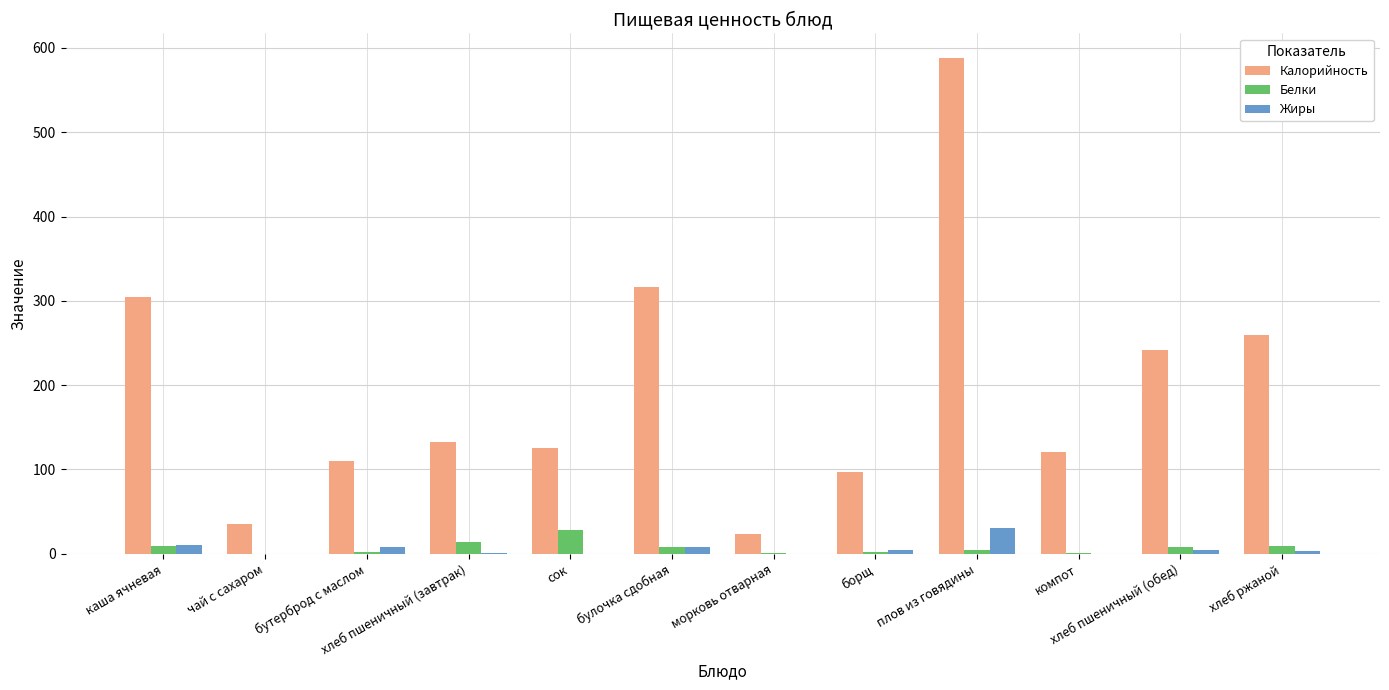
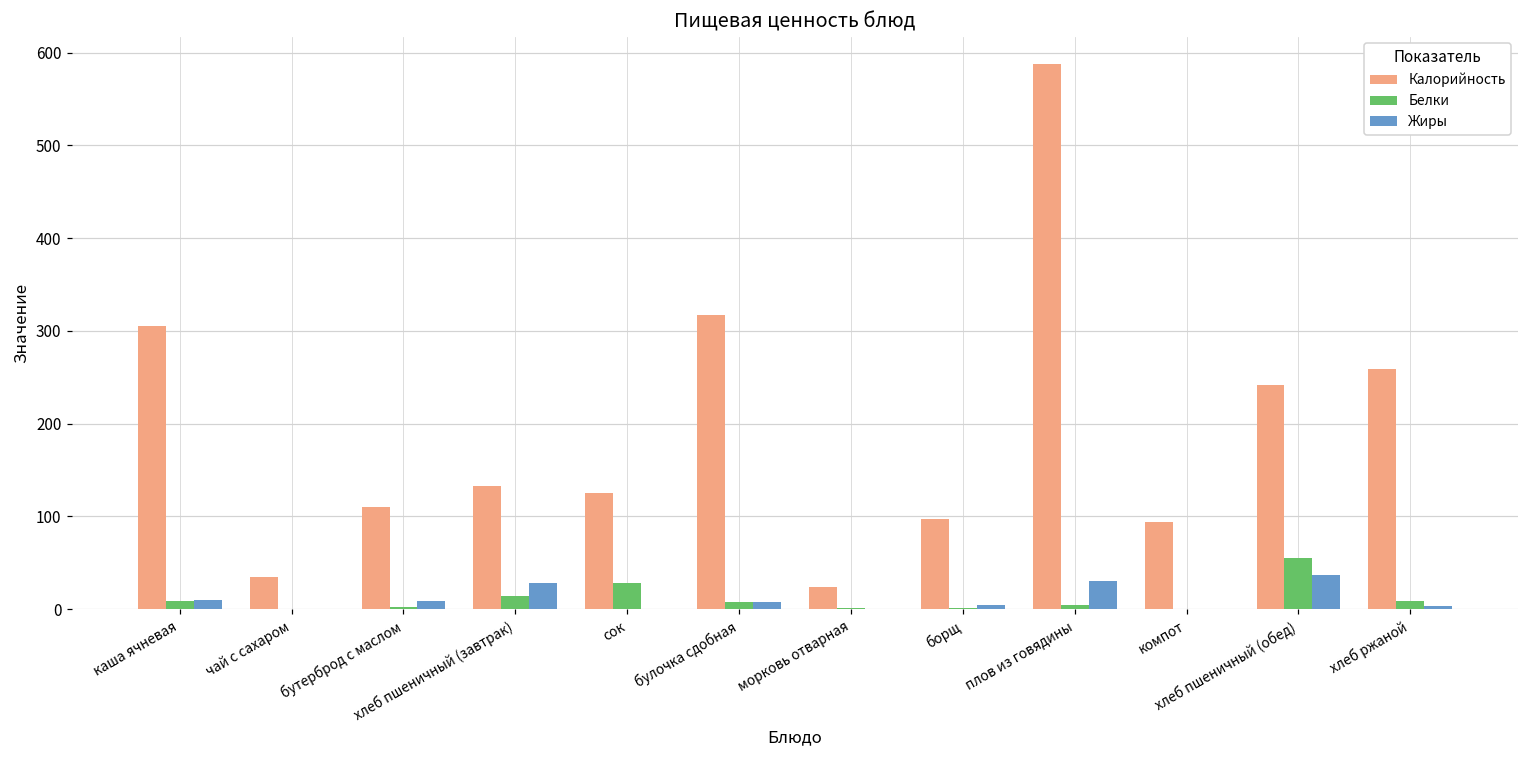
  {
    "Калорийность": {
      "каша ячневая": 310,
      "чай с сахаром": 40,
      "бутерброд с маслом": 110,
      "хлеб пшеничный (завтрак)": 130,
      "сок": 130,
      "булочка сдобная": 320,
      "морковь отварная": 20,
      "борщ": 100,
      "плов из говядины": 590,
-     "компот": 120,
+     "компот": 90,
      "хлеб пшеничный (обед)": 240,
      "хлеб ржаной": 260
    },
    "Белки": {
      "каша ячневая": 10,
      "хлеб пшеничный (завтрак)": 10,
      "сок": 30,
      "булочка сдобная": 10,
      "плов из говядины": 0,
-     "хлеб пшеничный (обед)": 10,
+     "хлеб пшеничный (обед)": 50,
      "хлеб ржаной": 10
    },
    "Жиры": {
      "каша ячневая": 10,
      "чай с сахаром": 0,
      "бутерброд с маслом": 10,
-     "хлеб пшеничный (завтрак)": 0,
+     "хлеб пшеничный (завтрак)": 30,
      "сок": 0,
      "булочка сдобная": 10,
      "морковь отварная": 0,
      "борщ": 10,
      "плов из говядины": 30,
-     "хлеб пшеничный (обед)": 0,
+     "хлеб пшеничный (обед)": 40,
      "хлеб ржаной": 0
    }
  }
